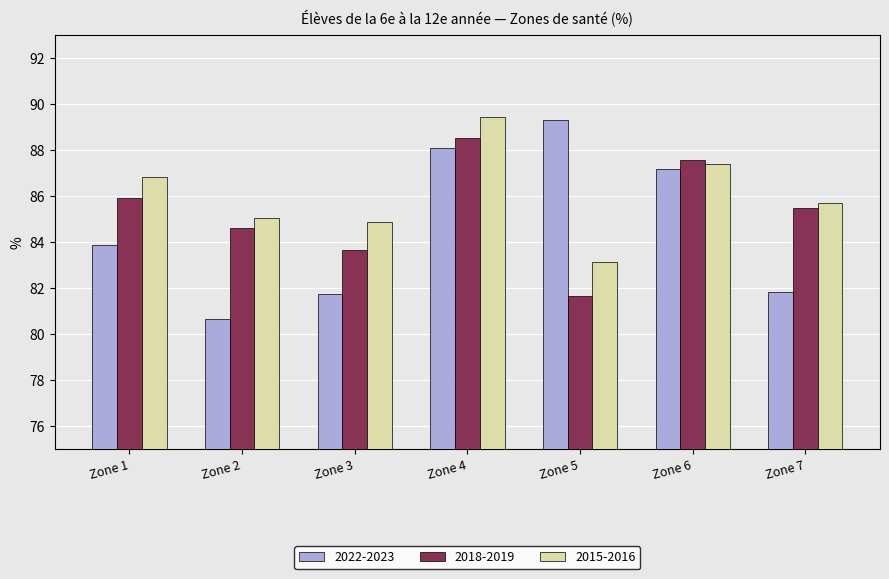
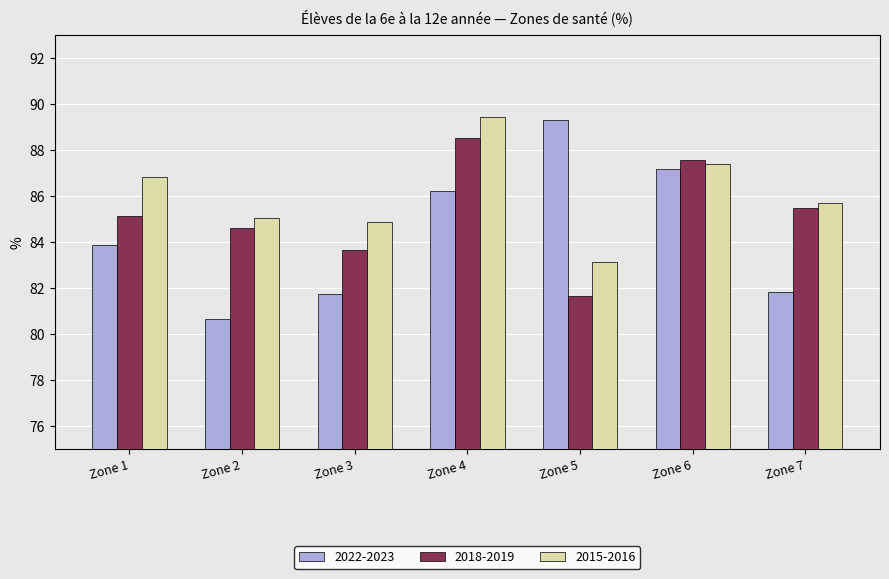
  {
    "2022-2023": {
      "Zone 1": 83.9,
      "Zone 2": 80.6,
      "Zone 3": 81.7,
-     "Zone 4": 88.1,
+     "Zone 4": 86.2,
      "Zone 5": 89.3,
      "Zone 6": 87.1,
      "Zone 7": 81.8
    },
    "2018-2019": {
-     "Zone 1": 85.9,
+     "Zone 1": 85.1,
      "Zone 2": 84.6,
      "Zone 3": 83.7,
      "Zone 4": 88.5,
      "Zone 5": 81.6,
      "Zone 6": 87.5,
      "Zone 7": 85.5
    },
    "2015-2016": {
      "Zone 1": 86.8,
      "Zone 2": 85.0,
      "Zone 3": 84.8,
      "Zone 4": 89.4,
      "Zone 5": 83.1,
      "Zone 6": 87.4,
      "Zone 7": 85.7
    }
  }
